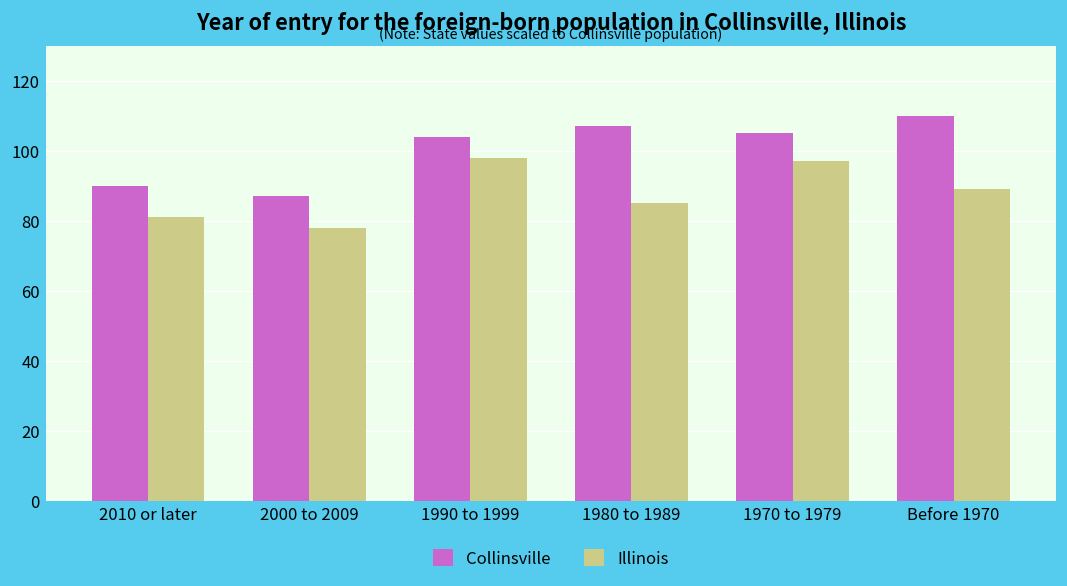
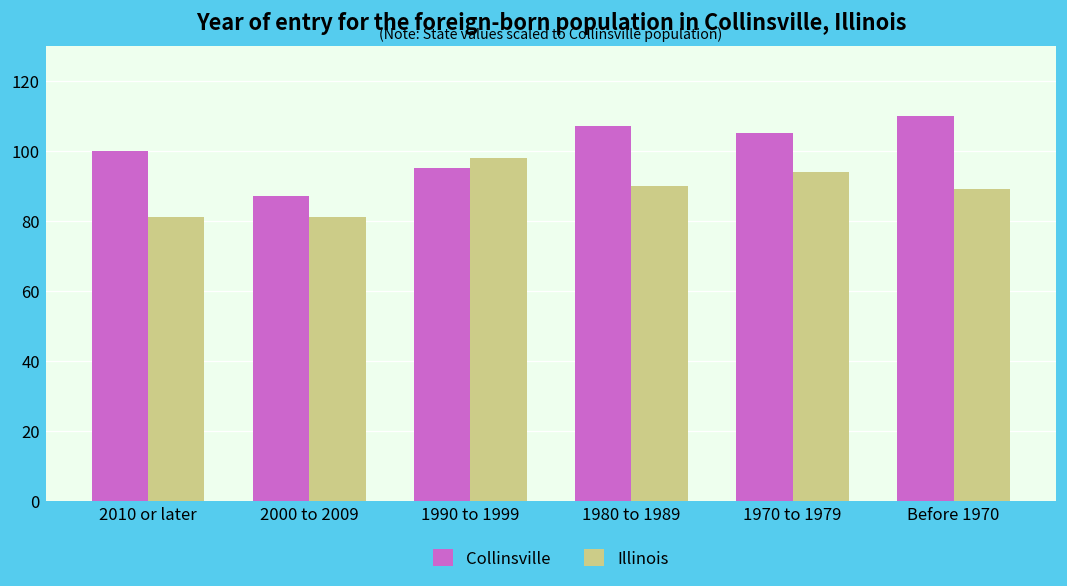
  {
    "Collinsville": {
-     "2010 or later": 90,
+     "2010 or later": 100,
      "2000 to 2009": 87,
-     "1990 to 1999": 104,
+     "1990 to 1999": 95,
      "1980 to 1989": 107,
      "1970 to 1979": 105,
      "Before 1970": 110
    },
    "Illinois": {
      "2010 or later": 81,
-     "2000 to 2009": 78,
+     "2000 to 2009": 81,
      "1990 to 1999": 98,
-     "1980 to 1989": 85,
-     "1970 to 1979": 97,
+     "1980 to 1989": 90,
+     "1970 to 1979": 94,
      "Before 1970": 89
    }
  }
